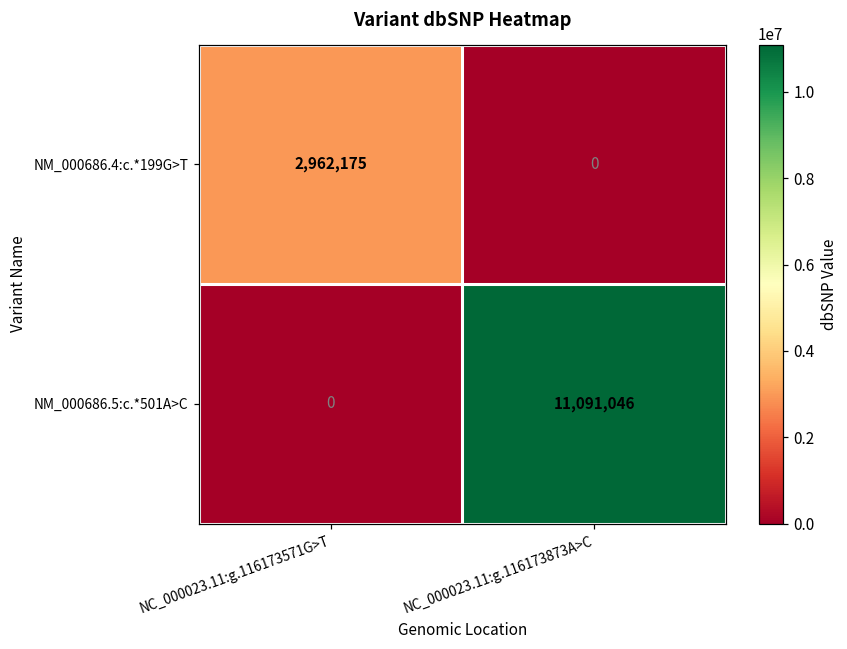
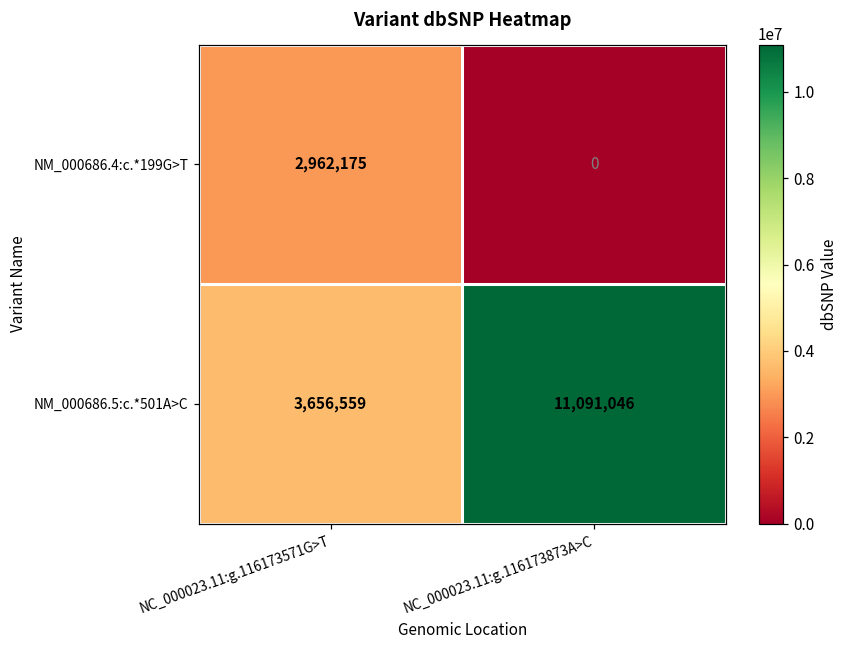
  {
    "NM_000686.4:c.*199G>T": {
      "NC_000023.11:g.116173571G>T": "2,962,175",
      "NC_000023.11:g.116173873A>C": "0"
    },
    "NM_000686.5:c.*501A>C": {
-     "NC_000023.11:g.116173571G>T": "0",
+     "NC_000023.11:g.116173571G>T": "3,656,559",
      "NC_000023.11:g.116173873A>C": "11,091,046"
    }
  }
